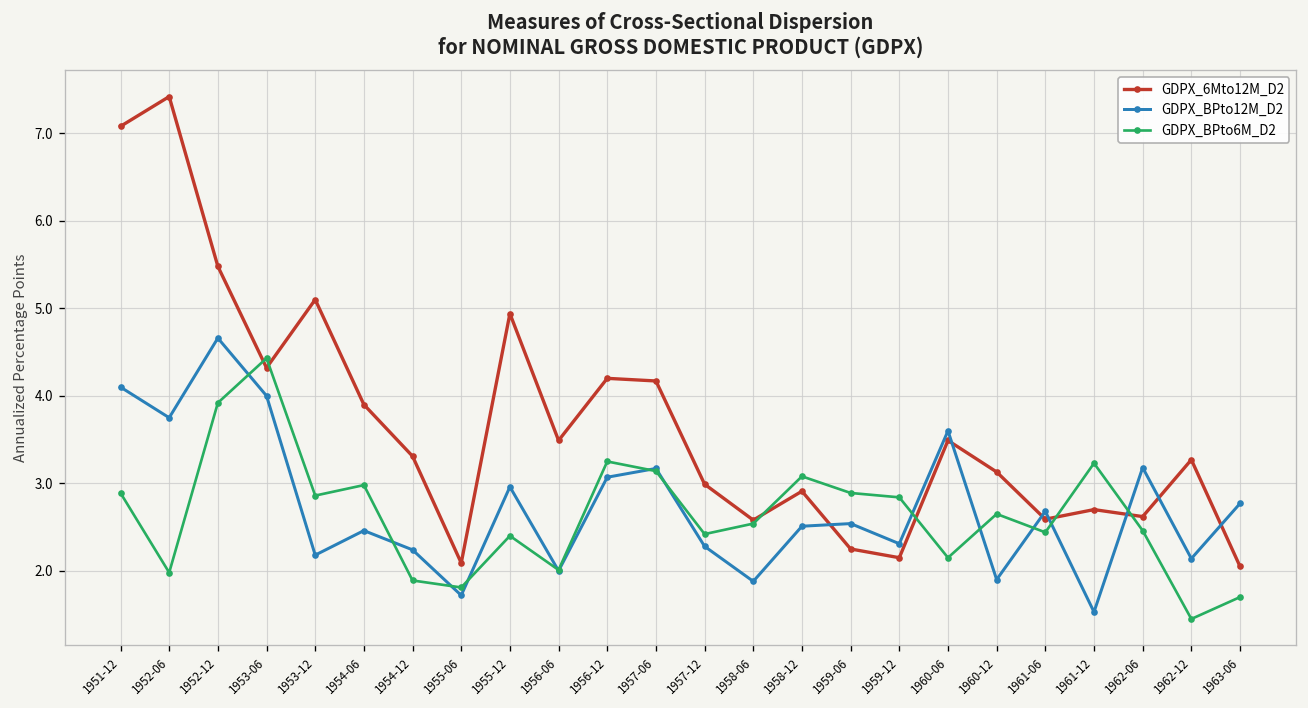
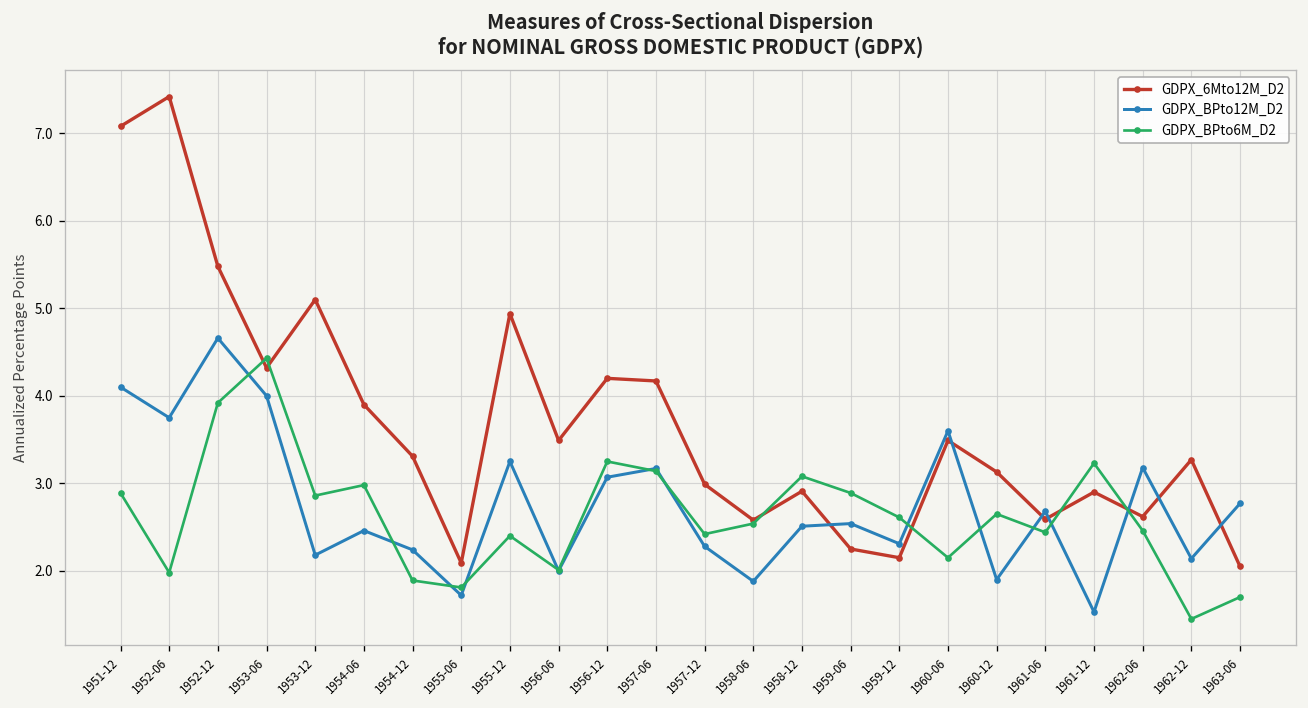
  {
    "GDPX_6Mto12M_D2": {
      "1951-12": 7.1,
      "1952-06": 7.4,
      "1952-12": 5.5,
      "1953-06": 4.3,
      "1953-12": 5.1,
      "1954-06": 3.9,
      "1954-12": 3.3,
      "1955-06": 2.1,
      "1955-12": 4.9,
      "1956-06": 3.5,
      "1956-12": 4.2,
      "1957-06": 4.2,
      "1957-12": 3.0,
      "1958-06": 2.6,
      "1958-12": 2.9,
      "1959-06": 2.3,
      "1959-12": 2.2,
      "1960-06": 3.5,
      "1960-12": 3.1,
      "1961-06": 2.6,
-     "1961-12": 2.7,
+     "1961-12": 2.9,
      "1962-06": 2.6,
      "1962-12": 3.3,
      "1963-06": 2.1
    },
    "GDPX_BPto12M_D2": {
      "1951-12": 4.1,
      "1952-06": 3.8,
      "1952-12": 4.7,
      "1953-06": 4.0,
      "1953-12": 2.2,
      "1954-06": 2.5,
      "1954-12": 2.2,
      "1955-06": 1.7,
-     "1955-12": 3.0,
+     "1955-12": 3.3,
      "1956-12": 3.1,
      "1957-12": 2.3,
      "1958-06": 1.9,
      "1958-12": 2.5,
      "1959-06": 2.5,
      "1959-12": 2.3,
      "1960-06": 3.6,
      "1960-12": 1.9,
      "1961-06": 2.7,
      "1961-12": 1.5,
      "1962-06": 3.2,
      "1962-12": 2.1,
      "1963-06": 2.8
    },
    "GDPX_BPto6M_D2": {
      "1951-12": 2.9,
      "1952-06": 2.0,
      "1952-12": 3.9,
      "1953-06": 4.4,
      "1953-12": 2.9,
      "1954-06": 3.0,
      "1954-12": 1.9,
      "1955-06": 1.8,
      "1955-12": 2.4,
      "1956-12": 3.3,
      "1957-12": 2.4,
      "1958-06": 2.5,
      "1958-12": 3.1,
      "1959-06": 2.9,
-     "1959-12": 2.8,
+     "1959-12": 2.6,
      "1960-06": 2.2,
      "1960-12": 2.7,
      "1961-06": 2.4,
      "1961-12": 3.2,
      "1962-06": 2.5,
      "1962-12": 1.5,
      "1963-06": 1.7
    }
  }
